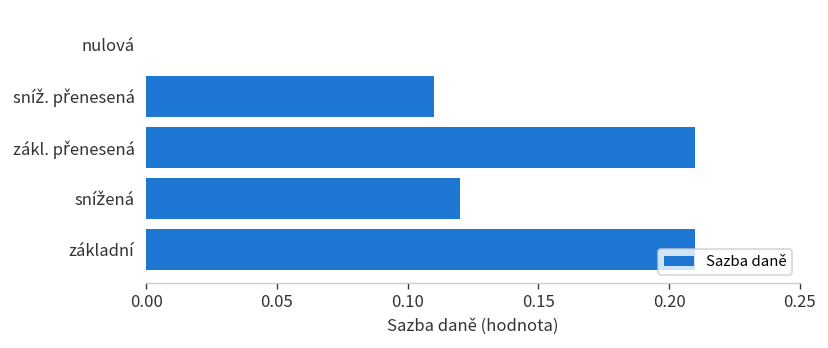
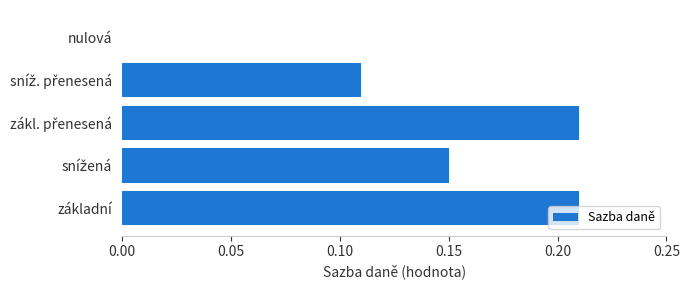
  {
    "nulová": 0.00,
    "sníž. přenesená": 0.11,
    "zákl. přenesená": 0.21,
-   "snížená": 0.12
+   "snížená": 0.15
  }
